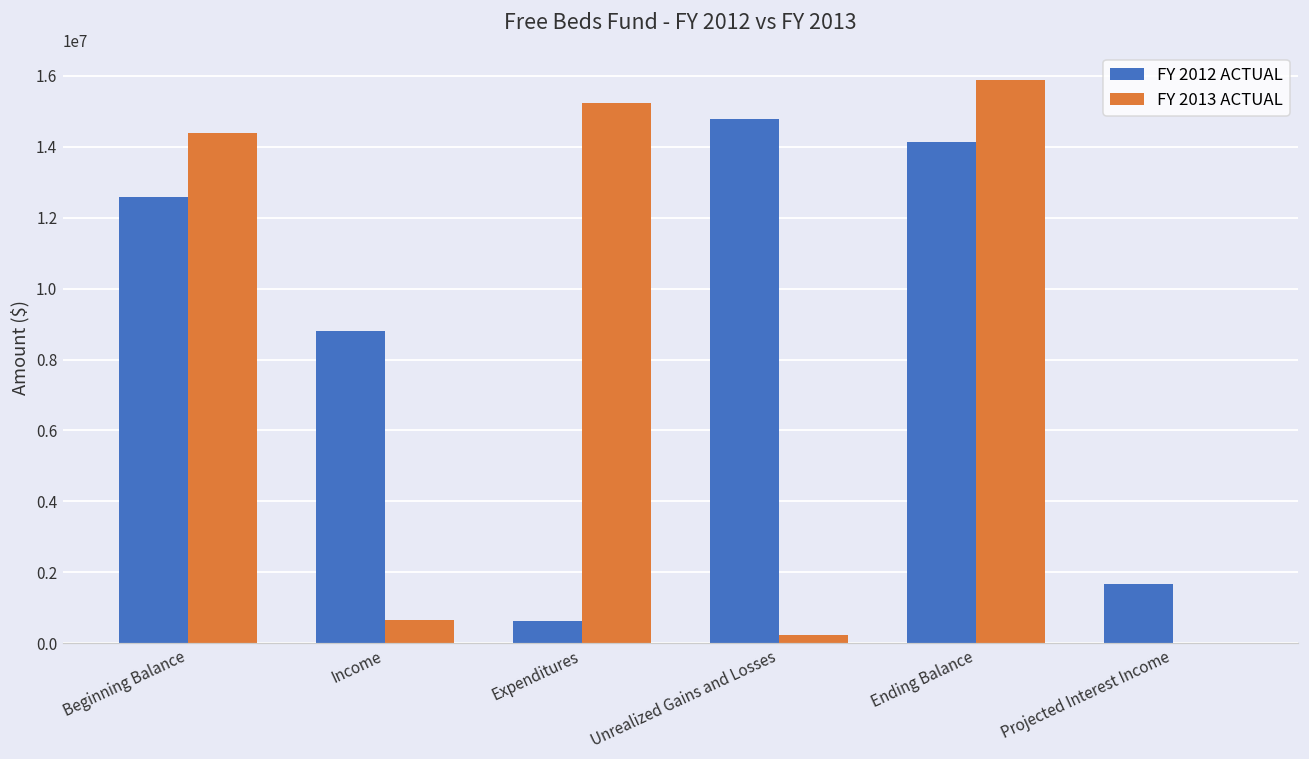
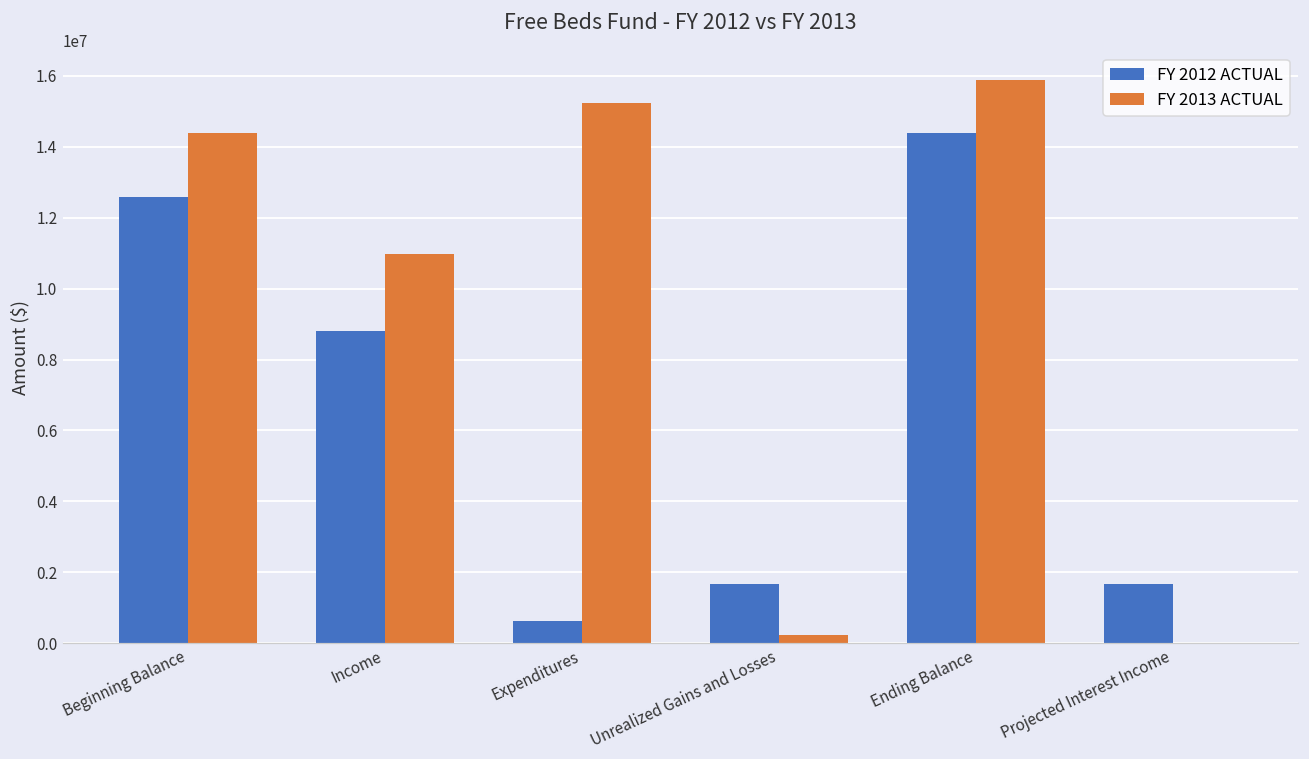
  {
    "FY 2012 ACTUAL": {
      "Beginning Balance": 12600000,
      "Income": 8800000,
      "Expenditures": 600000,
-     "Unrealized Gains and Losses": 14800000,
-     "Ending Balance": 14100000,
+     "Unrealized Gains and Losses": 1700000,
+     "Ending Balance": 14400000,
      "Projected Interest Income": 1700000
    },
    "FY 2013 ACTUAL": {
      "Beginning Balance": 14400000,
-     "Income": 700000,
+     "Income": 11000000,
      "Expenditures": 15200000,
      "Unrealized Gains and Losses": 200000,
      "Ending Balance": 15900000
    }
  }
